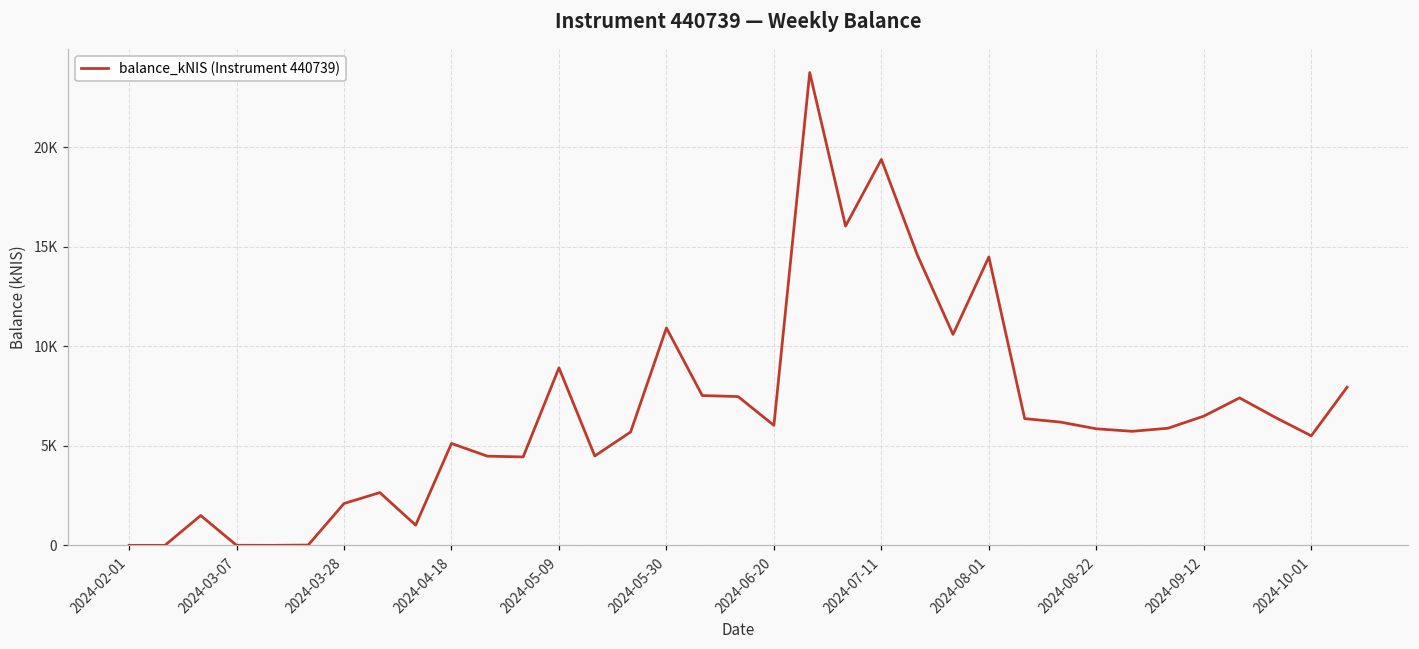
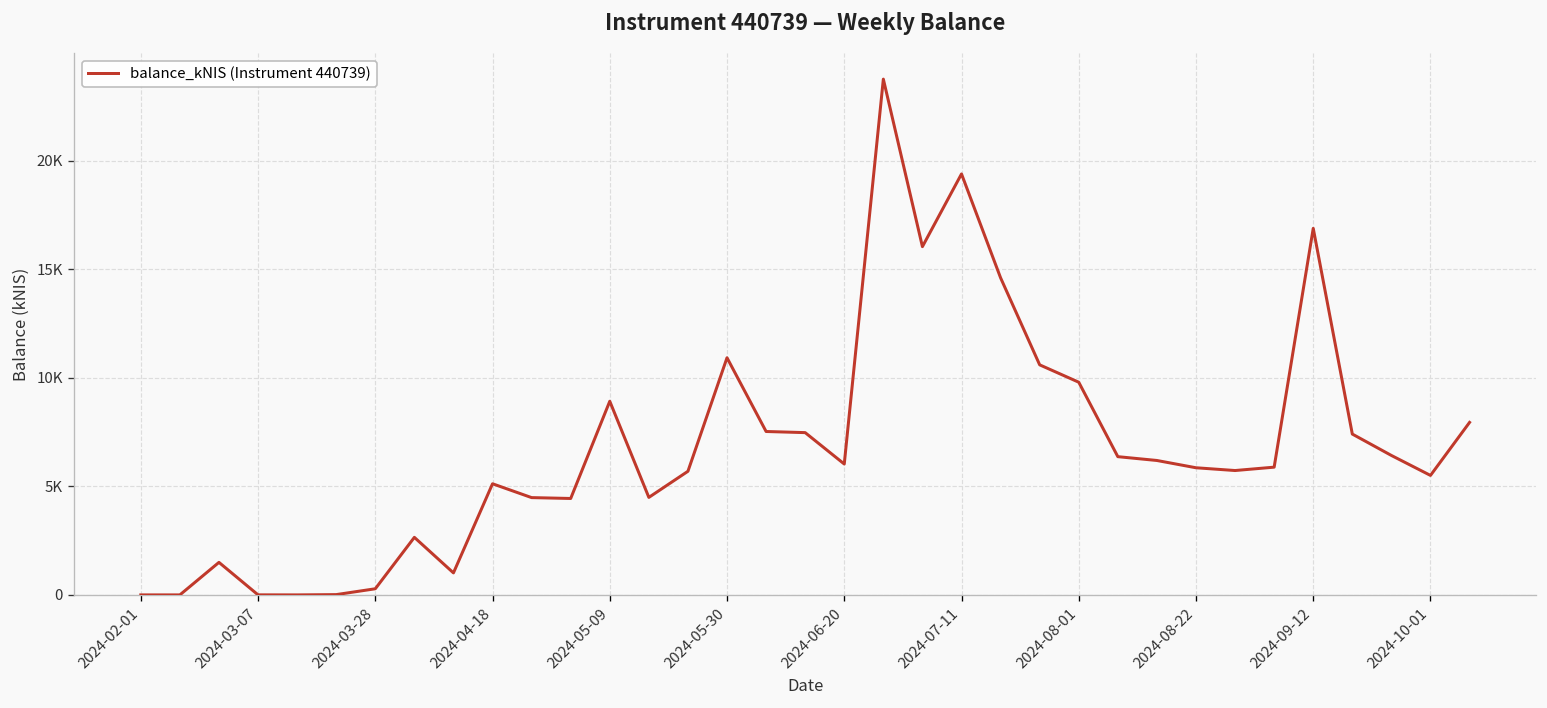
  {
    "2024-02-01": 0,
    "2024-03-07": 0,
-   "2024-03-28": 2100,
+   "2024-03-28": 300,
    "2024-04-18": 5100,
    "2024-05-09": 8900,
    "2024-05-30": 10900,
    "2024-06-20": 6000,
    "2024-07-11": 19400,
-   "2024-08-01": 14500,
+   "2024-08-01": 9800,
    "2024-08-22": 5900,
-   "2024-09-12": 6500,
+   "2024-09-12": 16900,
    "2024-10-01": 5500
  }
